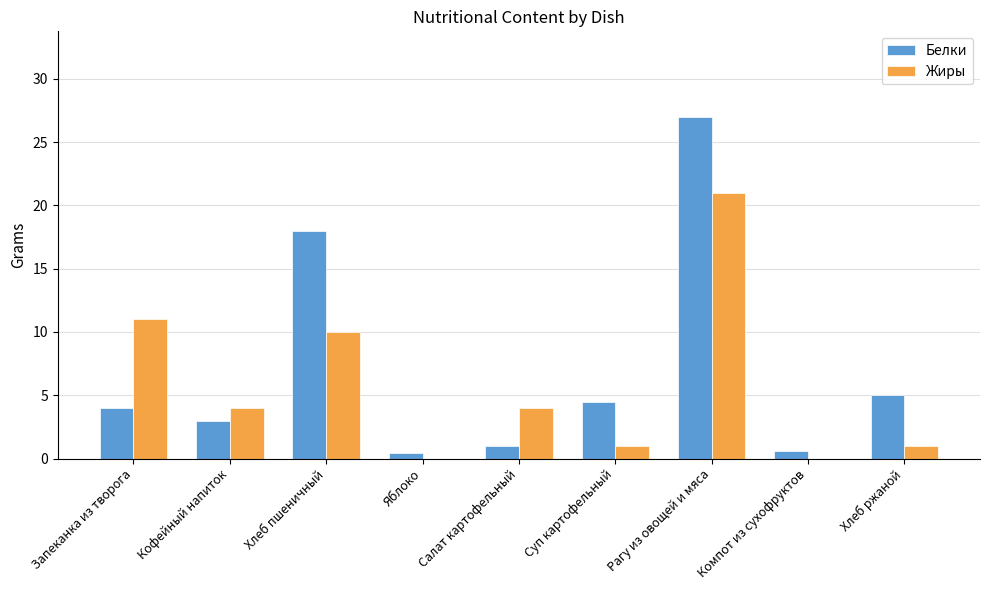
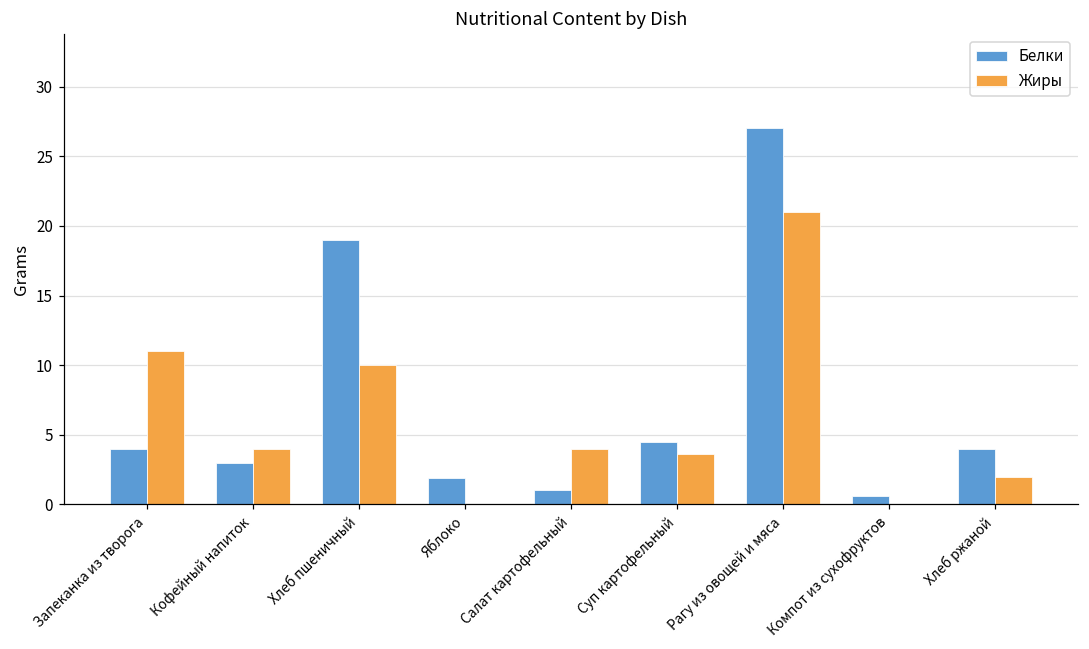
  {
    "Белки": {
      "Запеканка из творога": 4.0,
      "Кофейный напиток": 3.0,
-     "Хлеб пшеничный": 18,
-     "Яблоко": 0.4,
+     "Хлеб пшеничный": 19,
+     "Яблоко": 1.9,
      "Салат картофельный": 1.0,
      "Суп картофельный": 4.5,
      "Рагу из овощей и мяса": 27.0,
      "Компот из сухофруктов": 0.6,
-     "Хлеб ржаной": 5
+     "Хлеб ржаной": 4
    },
    "Жиры": {
      "Запеканка из творога": 11.0,
      "Кофейный напиток": 4.0,
      "Хлеб пшеничный": 10.0,
      "Яблоко": 0.0,
      "Салат картофельный": 4.0,
-     "Суп картофельный": 1.0,
+     "Суп картофельный": 3.6,
      "Рагу из овощей и мяса": 21.0,
      "Компот из сухофруктов": 0.0,
-     "Хлеб ржаной": 1
+     "Хлеб ржаной": 2
    }
  }
